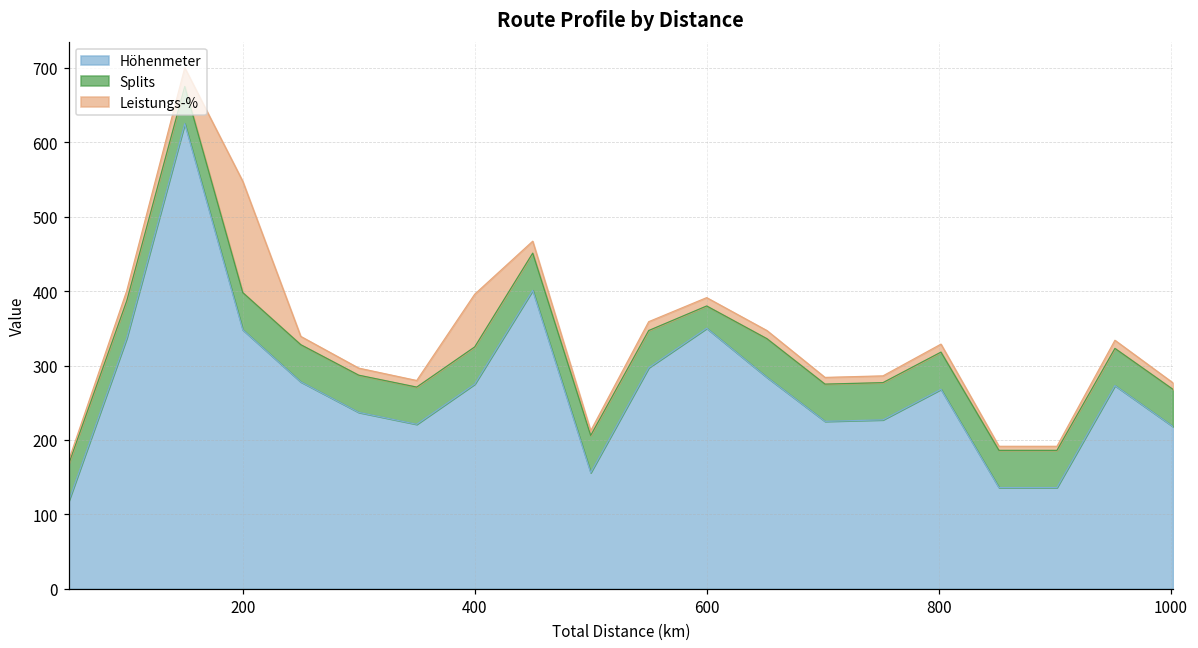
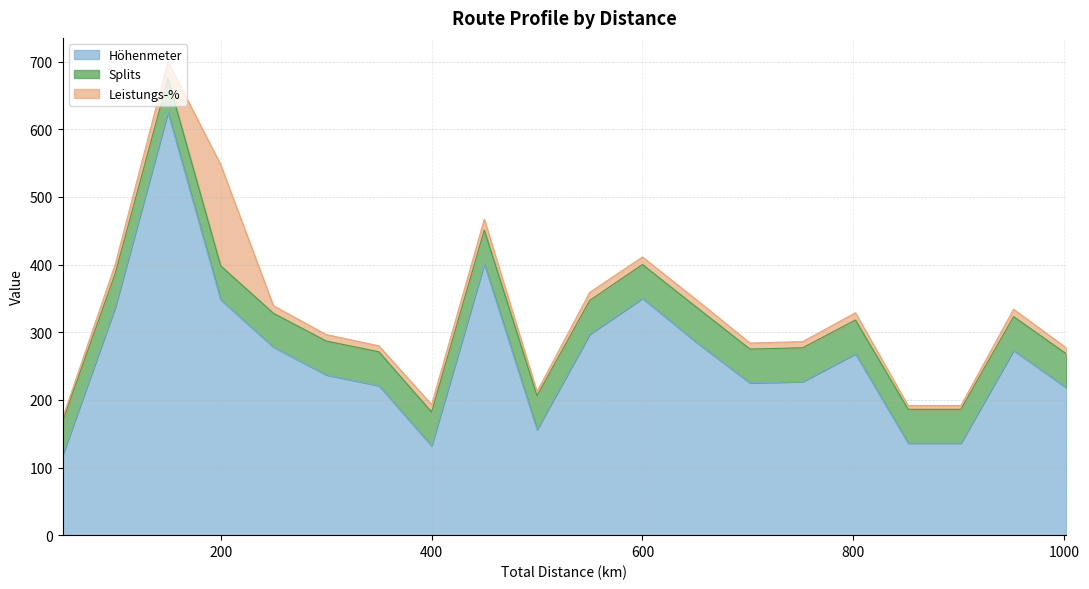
  {
    "Höhenmeter": {
      "200": 350,
-     "400": 280,
+     "400": 130,
      "600": 350
    },
    "Splits": {
      "200": 50,
      "400": 50,
-     "600": 30
+     "600": 50
    },
    "Leistungs-%": {
      "200": 150,
-     "400": 70,
+     "400": 10,
      "600": 10
    }
  }
